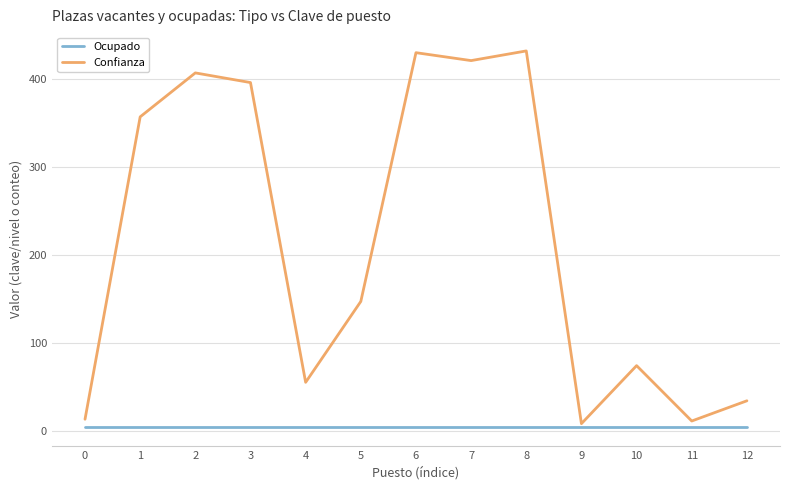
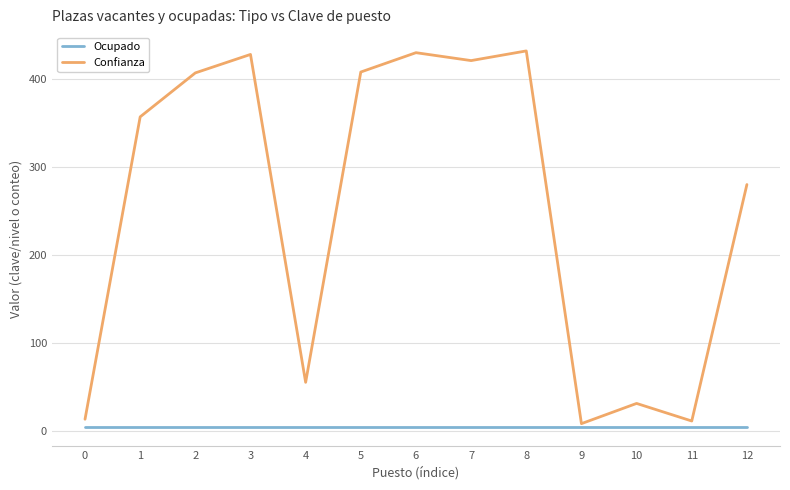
  {
    "Ocupado": {
      "0": 0,
      "1": 0,
      "2": 0,
      "3": 0,
      "4": 0,
      "5": 0,
      "6": 0,
      "7": 0,
      "8": 0,
      "9": 0,
      "10": 0,
      "11": 0,
      "12": 0
    },
    "Confianza": {
      "0": 10,
      "1": 360,
      "2": 410,
-     "3": 400,
+     "3": 430,
      "4": 60,
-     "5": 150,
+     "5": 410,
      "6": 430,
      "7": 420,
      "8": 430,
      "9": 10,
-     "10": 70,
+     "10": 30,
      "11": 10,
-     "12": 30
+     "12": 280
    }
  }
